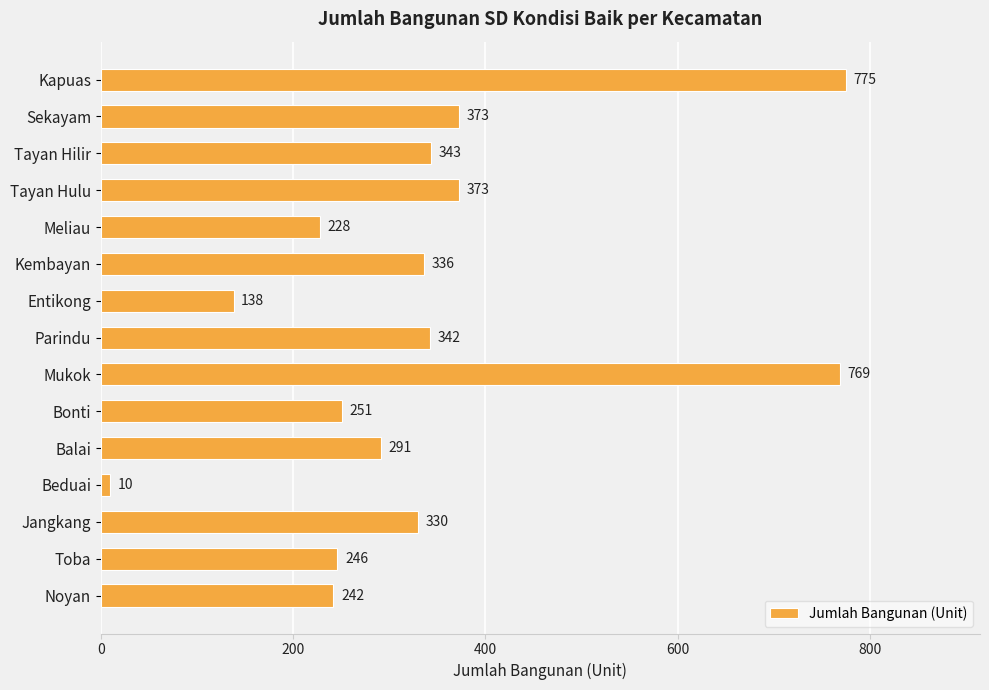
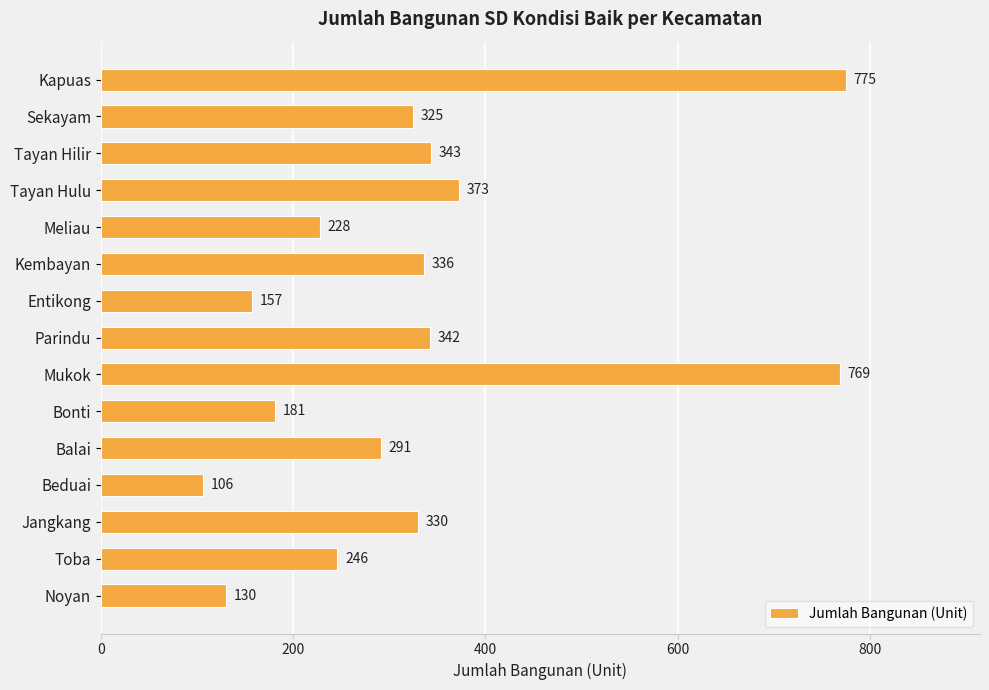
  {
    "Kapuas": 775,
-   "Sekayam": 373,
+   "Sekayam": 325,
    "Tayan Hilir": 343,
    "Tayan Hulu": 373,
    "Meliau": 228,
    "Kembayan": 336,
-   "Entikong": 138,
+   "Entikong": 157,
    "Parindu": 342,
    "Mukok": 769,
-   "Bonti": 251,
+   "Bonti": 181,
    "Balai": 291,
-   "Beduai": 10,
+   "Beduai": 106,
    "Jangkang": 330,
    "Toba": 246,
-   "Noyan": 242
+   "Noyan": 130
  }
